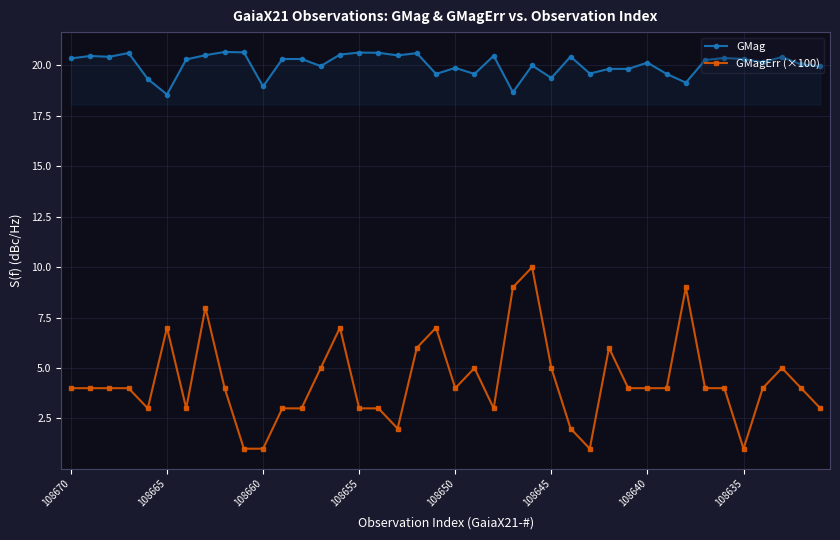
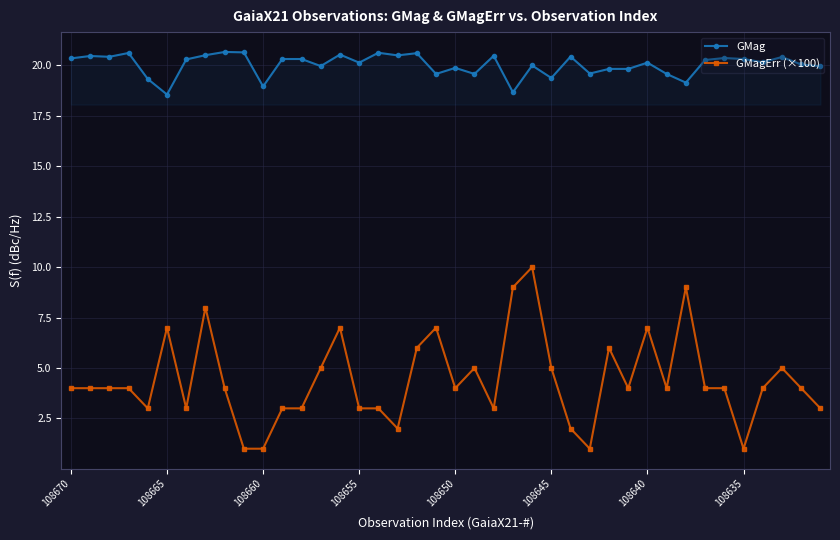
  {
    "GMag": {
      "108670": 20.4,
      "108665": 18.6,
      "108660": 19.0,
-     "108655": 20.6,
+     "108655": 20.1,
      "108650": 19.9,
      "108645": 19.4,
      "108640": 20.1
    },
    "GMagErr (×100)": {
      "108670": 4.0,
      "108665": 7.0,
      "108660": 1.0,
      "108655": 3.0,
      "108650": 4.0,
      "108645": 5.0,
-     "108640": 4.0,
+     "108640": 7.0,
      "108635": 1.0
    }
  }
